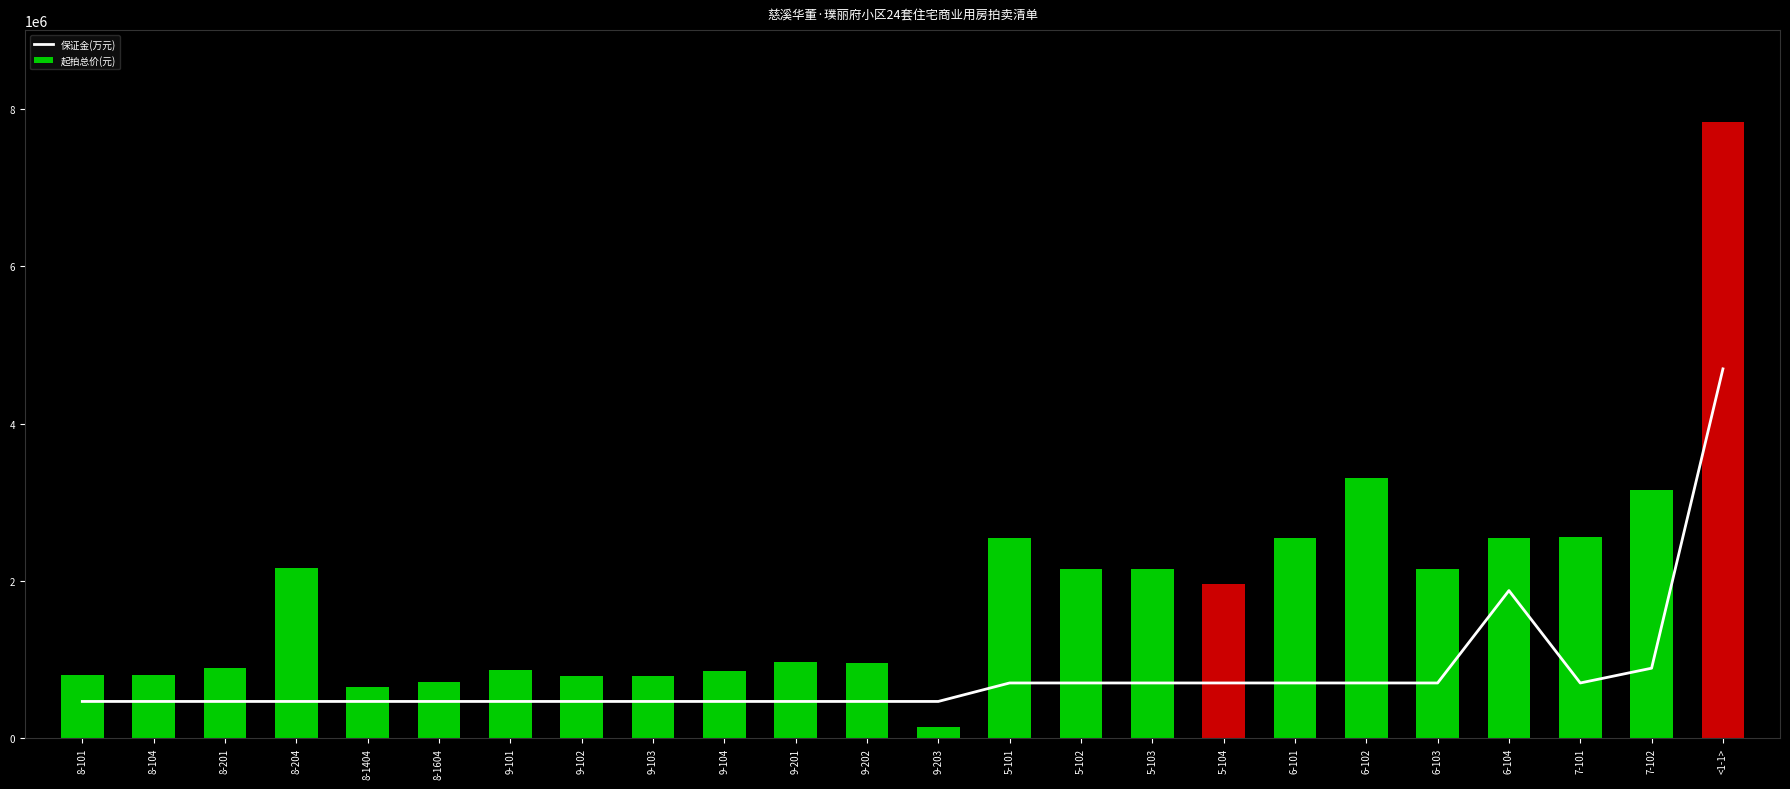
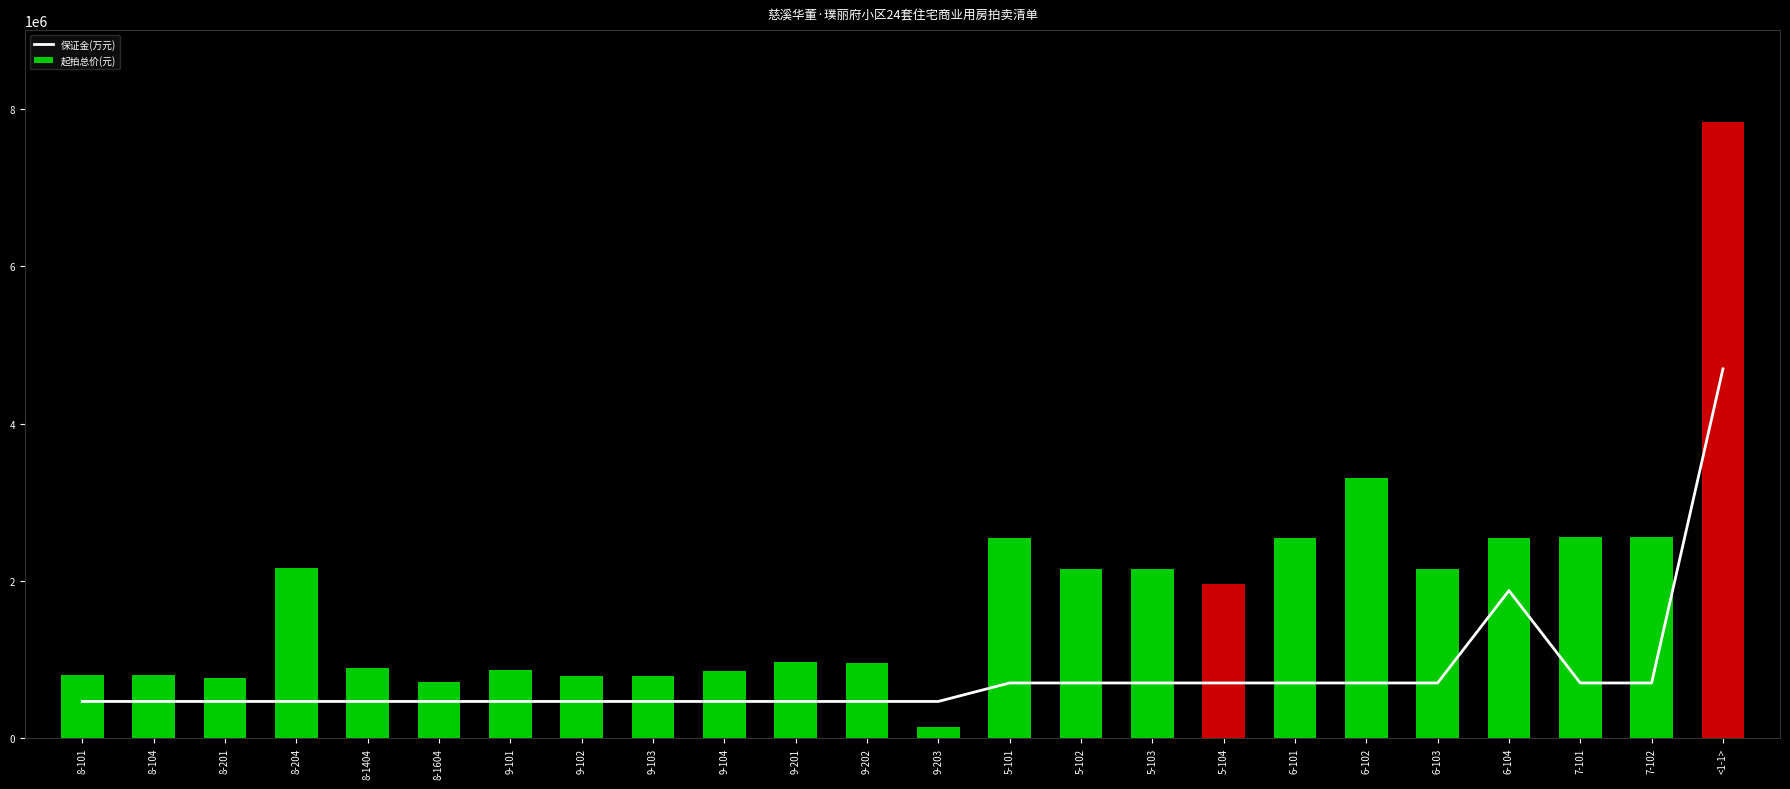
  {
    "保证金(万元)": {
      "8-101": 500000,
      "8-104": 500000,
      "8-201": 500000,
      "8-204": 500000,
      "8-1404": 500000,
      "8-1604": 500000,
      "9-101": 500000,
      "9-102": 500000,
      "9-103": 500000,
      "9-104": 500000,
      "9-201": 500000,
      "9-202": 500000,
      "9-203": 500000,
      "5-101": 700000,
      "5-102": 700000,
      "5-103": 700000,
      "5-104": 700000,
      "6-101": 700000,
      "6-102": 700000,
      "6-103": 700000,
      "6-104": 1900000,
      "7-101": 700000,
-     "7-102": 900000,
+     "7-102": 700000,
      "<1-1>": 4700000
    },
    "起拍总价(元)": {
      "8-101": 800000,
      "8-104": 800000,
-     "8-201": 900000,
+     "8-201": 800000,
      "8-204": 2200000,
-     "8-1404": 700000,
+     "8-1404": 900000,
      "8-1604": 700000,
      "9-101": 900000,
      "9-102": 800000,
      "9-103": 800000,
      "9-104": 900000,
      "9-201": 1000000,
      "9-202": 1000000,
      "9-203": 100000,
      "5-101": 2500000,
      "5-102": 2100000,
      "5-103": 2100000,
      "5-104": 2000000,
      "6-101": 2500000,
      "6-102": 3300000,
      "6-103": 2100000,
      "6-104": 2500000,
      "7-101": 2600000,
-     "7-102": 3200000,
+     "7-102": 2600000,
      "<1-1>": 7800000
    }
  }
